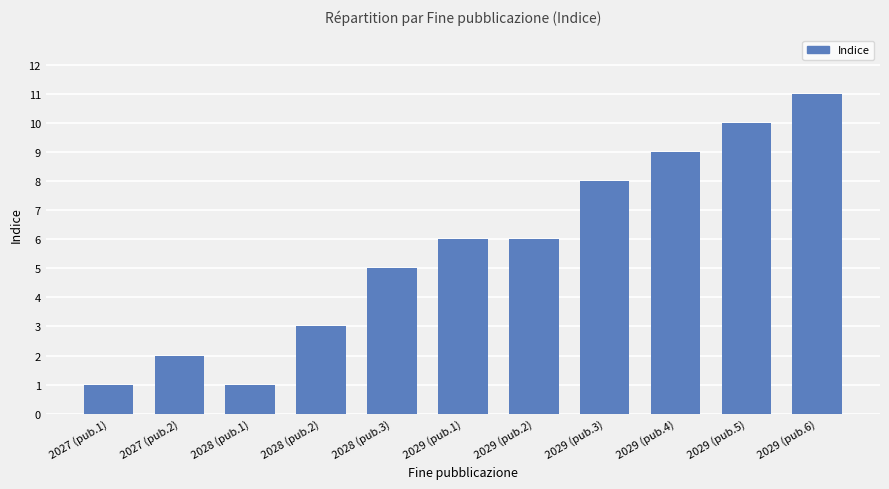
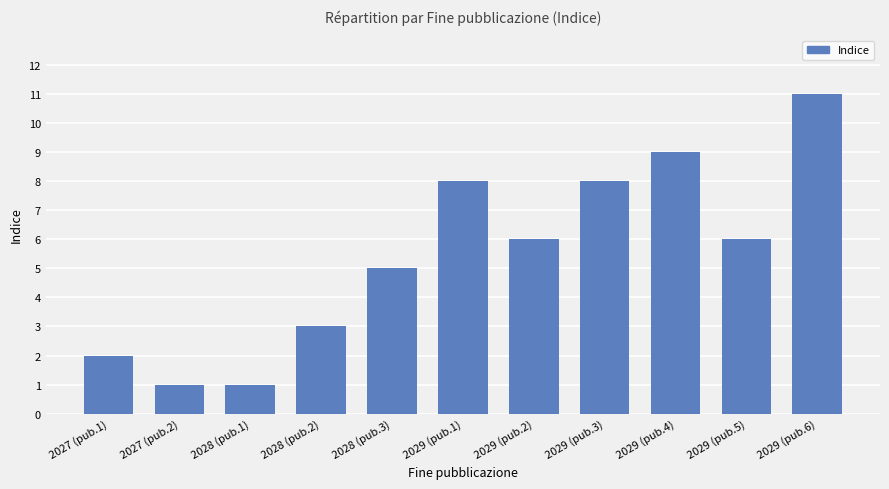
  {
-   "2027 (pub.1)": 1,
-   "2027 (pub.2)": 2,
+   "2027 (pub.1)": 2,
+   "2027 (pub.2)": 1,
    "2028 (pub.1)": 1,
    "2028 (pub.2)": 3,
    "2028 (pub.3)": 5,
-   "2029 (pub.1)": 6,
+   "2029 (pub.1)": 8,
    "2029 (pub.2)": 6,
    "2029 (pub.3)": 8,
    "2029 (pub.4)": 9,
-   "2029 (pub.5)": 10,
+   "2029 (pub.5)": 6,
    "2029 (pub.6)": 11
  }
